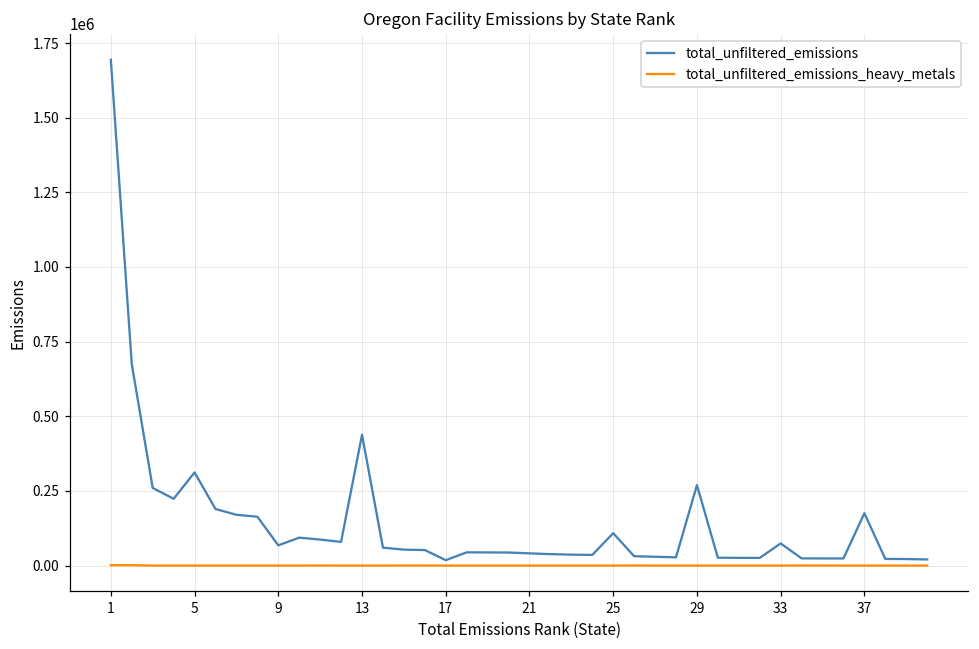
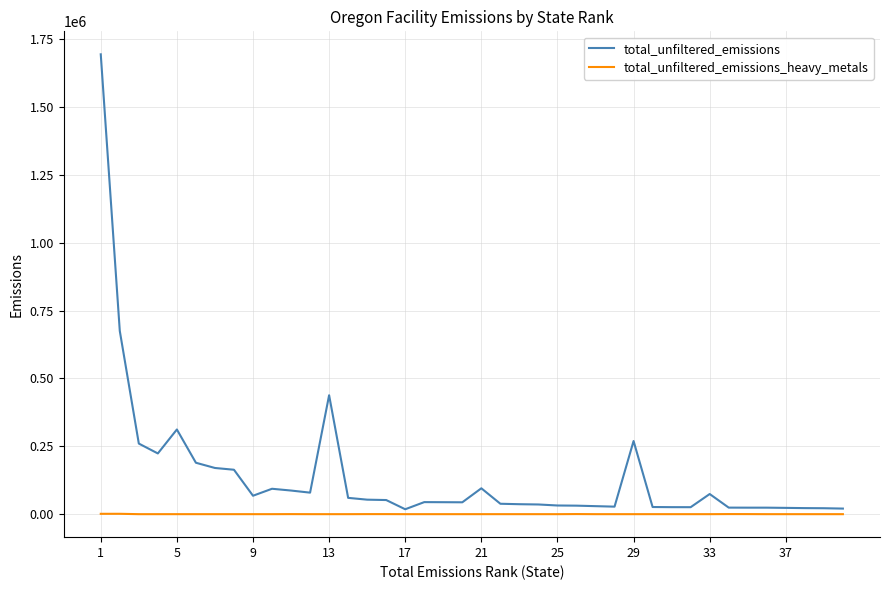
  {
    "total_unfiltered_emissions": {
      "1": 1690000,
      "5": 310000,
      "9": 70000,
      "13": 440000,
      "17": 20000,
-     "21": 40000,
-     "25": 110000,
+     "21": 100000,
+     "25": 30000,
      "29": 270000,
      "33": 70000,
-     "37": 180000
+     "37": 20000
    },
    "total_unfiltered_emissions_heavy_metals": {
      "1": 0,
      "5": 0,
      "9": 0,
      "13": 0,
      "17": 0,
      "21": 0,
      "25": 0,
      "29": 0,
      "33": 0,
      "37": 0
    }
  }
